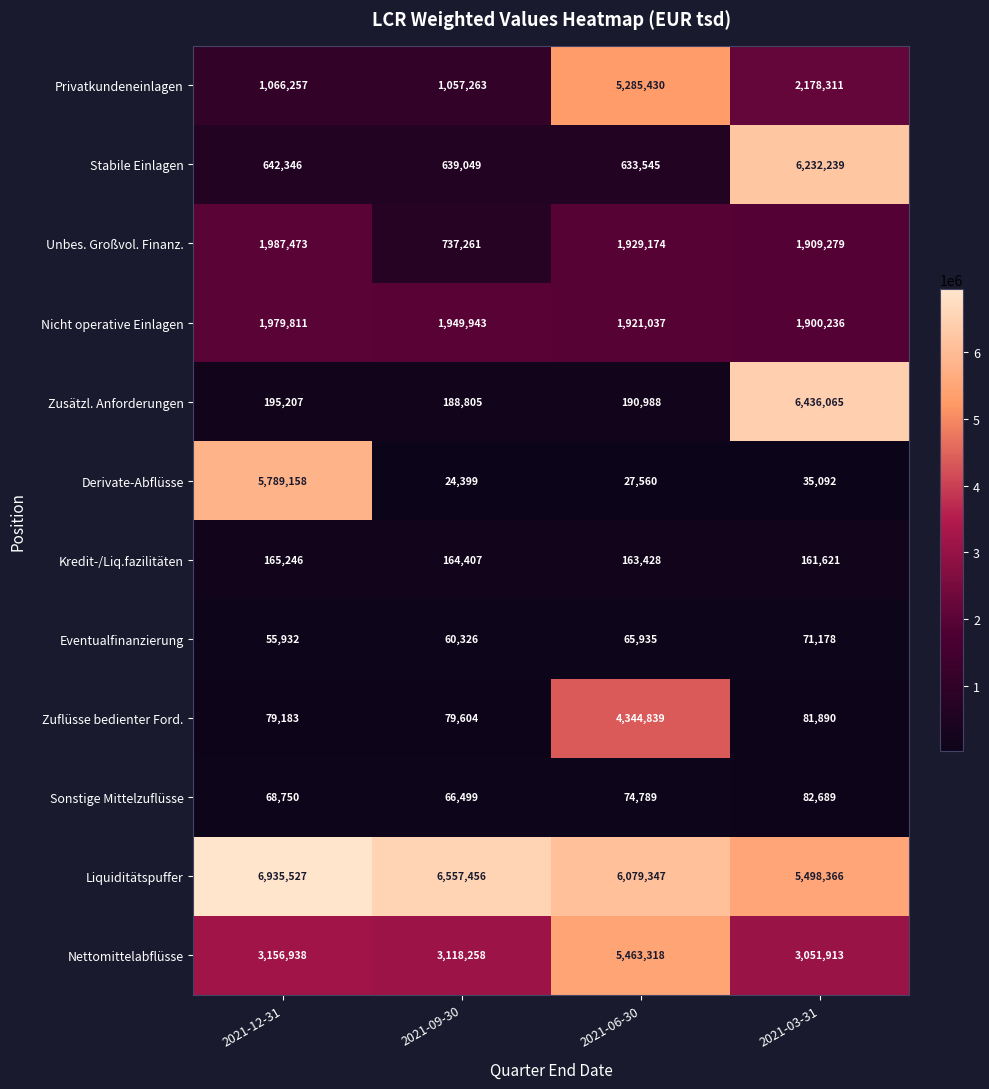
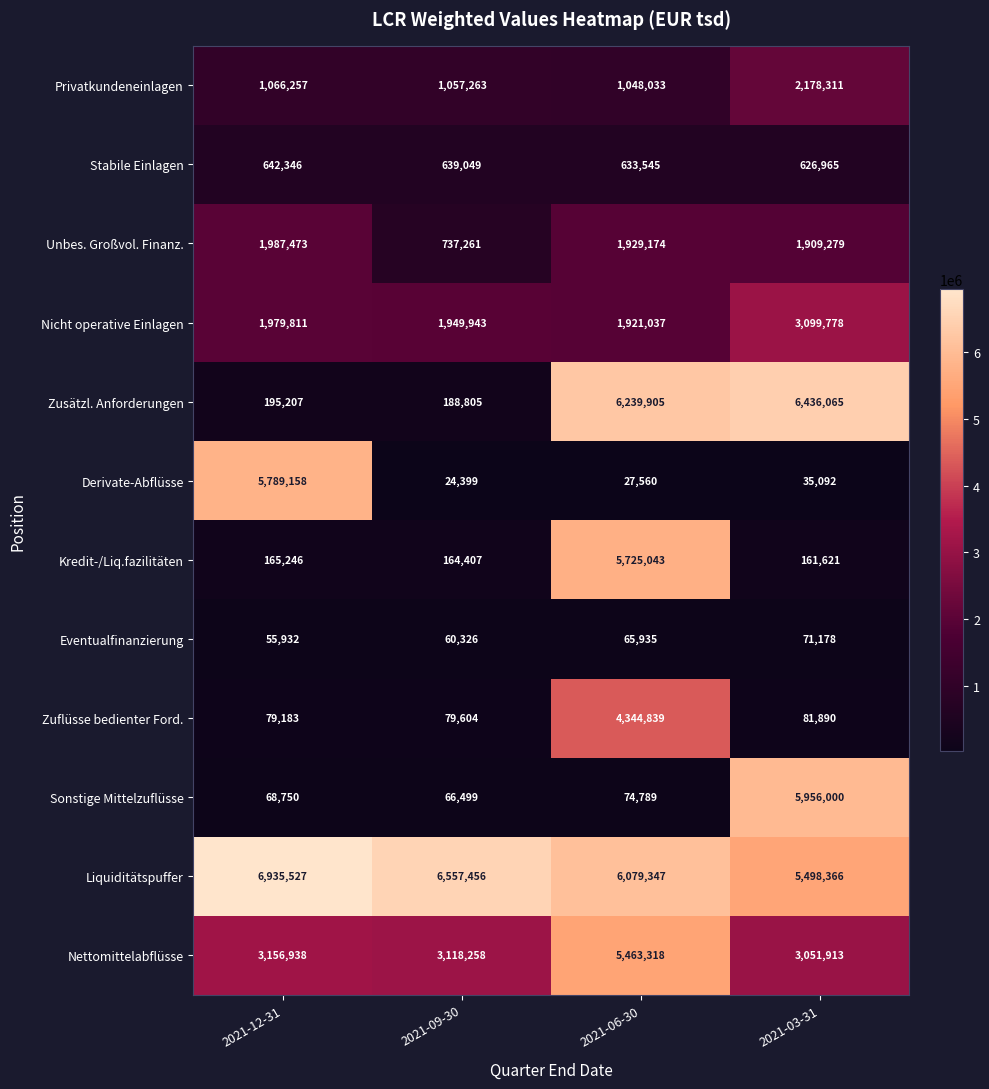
  {
    "Privatkundeneinlagen": {
      "2021-12-31": "1,066,257",
      "2021-09-30": "1,057,263",
-     "2021-06-30": "5,285,430",
+     "2021-06-30": "1,048,033",
      "2021-03-31": "2,178,311"
    },
    "Stabile Einlagen": {
      "2021-12-31": "642,346",
      "2021-09-30": "639,049",
      "2021-06-30": "633,545",
-     "2021-03-31": "6,232,239"
+     "2021-03-31": "626,965"
    },
    "Unbes. Großvol. Finanz.": {
      "2021-12-31": "1,987,473",
      "2021-09-30": "737,261",
      "2021-06-30": "1,929,174",
      "2021-03-31": "1,909,279"
    },
    "Nicht operative Einlagen": {
      "2021-12-31": "1,979,811",
      "2021-09-30": "1,949,943",
      "2021-06-30": "1,921,037",
-     "2021-03-31": "1,900,236"
+     "2021-03-31": "3,099,778"
    },
    "Zusätzl. Anforderungen": {
      "2021-12-31": "195,207",
      "2021-09-30": "188,805",
-     "2021-06-30": "190,988",
+     "2021-06-30": "6,239,905",
      "2021-03-31": "6,436,065"
    },
    "Derivate-Abflüsse": {
      "2021-12-31": "5,789,158",
      "2021-09-30": "24,399",
      "2021-06-30": "27,560",
      "2021-03-31": "35,092"
    },
    "Kredit-/Liq.fazilitäten": {
      "2021-12-31": "165,246",
      "2021-09-30": "164,407",
-     "2021-06-30": "163,428",
+     "2021-06-30": "5,725,043",
      "2021-03-31": "161,621"
    },
    "Eventualfinanzierung": {
      "2021-12-31": "55,932",
      "2021-09-30": "60,326",
      "2021-06-30": "65,935",
      "2021-03-31": "71,178"
    },
    "Zuflüsse bedienter Ford.": {
      "2021-12-31": "79,183",
      "2021-09-30": "79,604",
      "2021-06-30": "4,344,839",
      "2021-03-31": "81,890"
    },
    "Sonstige Mittelzuflüsse": {
      "2021-12-31": "68,750",
      "2021-09-30": "66,499",
      "2021-06-30": "74,789",
-     "2021-03-31": "82,689"
+     "2021-03-31": "5,956,000"
    },
    "Liquiditätspuffer": {
      "2021-12-31": "6,935,527",
      "2021-09-30": "6,557,456",
      "2021-06-30": "6,079,347",
      "2021-03-31": "5,498,366"
    },
    "Nettomittelabflüsse": {
      "2021-12-31": "3,156,938",
      "2021-09-30": "3,118,258",
      "2021-06-30": "5,463,318",
      "2021-03-31": "3,051,913"
    }
  }
